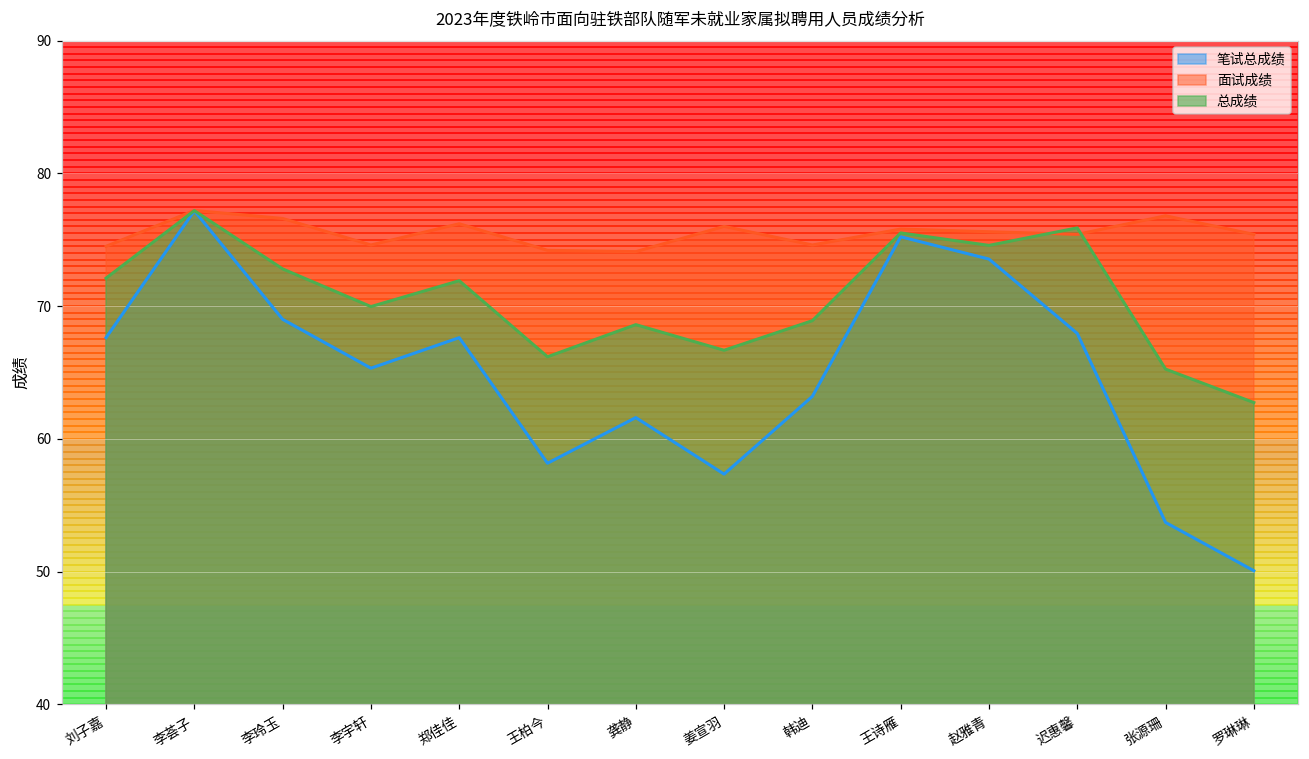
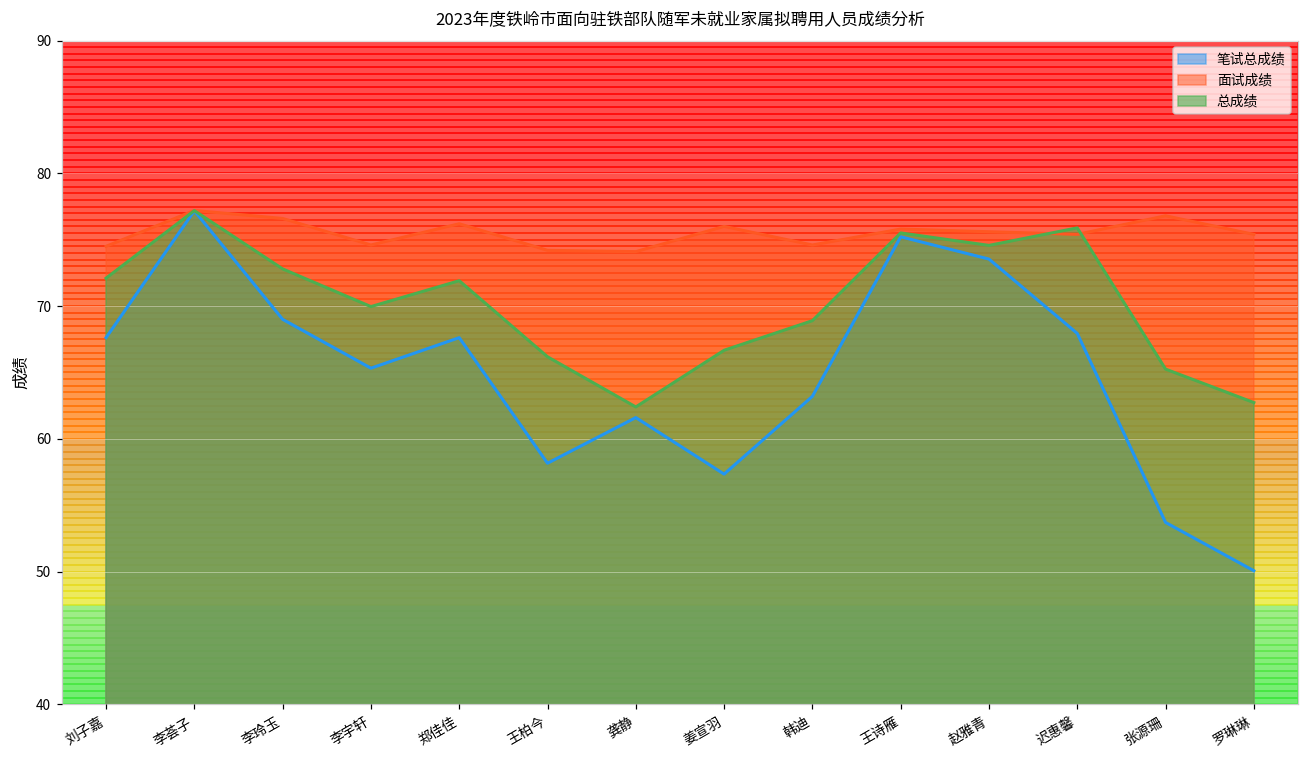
  {
    "笔试总成绩": {
      "刘子嘉": 67.6,
      "李玲玉": 69.0,
      "李宇轩": 65.3,
      "郑佳佳": 67.6,
      "王柏今": 58.2,
      "龚静": 61.6,
      "姜宣羽": 57.3,
      "韩迪": 63.2,
      "王诗雁": 75.2,
      "赵雅青": 73.5,
      "迟惠馨": 67.9,
      "张源珊": 53.7,
      "罗琳琳": 50.1
    },
    "面试成绩": {
      "刘子嘉": 74.5,
      "李玲玉": 76.6,
      "李宇轩": 74.6,
      "郑佳佳": 76.2,
      "王柏今": 74.2,
      "龚静": 74.1,
      "姜宣羽": 76.0,
      "韩迪": 74.6,
      "王诗雁": 75.8,
      "赵雅青": 75.6,
      "迟惠馨": 75.4,
      "张源珊": 76.8,
      "罗琳琳": 75.4
    },
    "总成绩": {
      "刘子嘉": 72.1,
      "李玲玉": 72.8,
      "李宇轩": 70.0,
      "郑佳佳": 71.9,
      "王柏今": 66.2,
-     "龚静": 68.6,
+     "龚静": 62.4,
      "姜宣羽": 66.7,
      "韩迪": 68.9,
      "王诗雁": 75.5,
      "赵雅青": 74.6,
      "迟惠馨": 75.9,
      "张源珊": 65.3,
      "罗琳琳": 62.7
    }
  }
